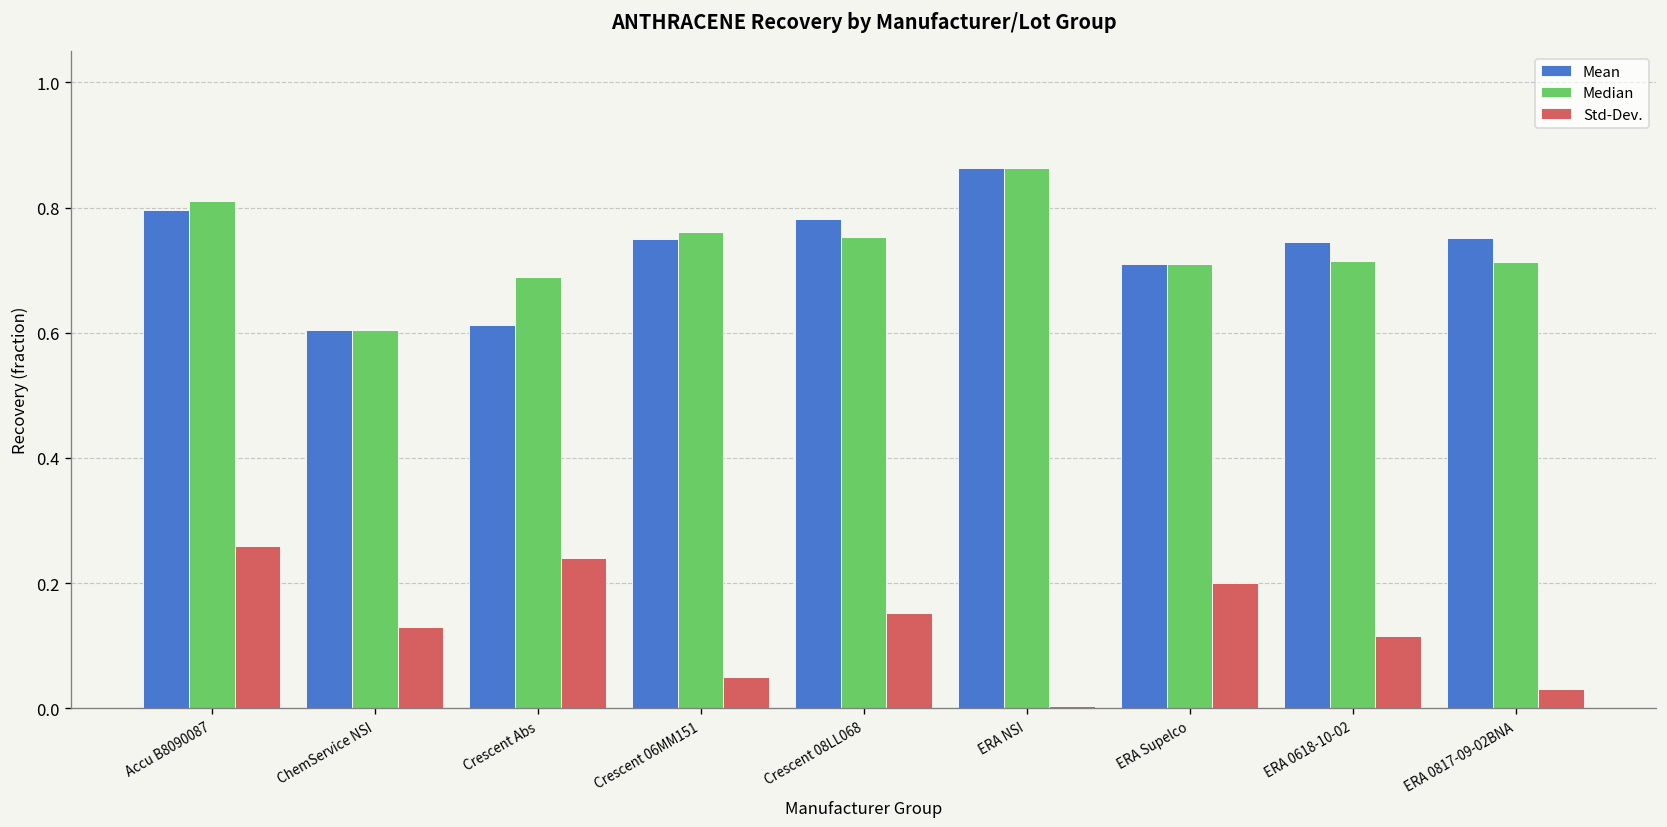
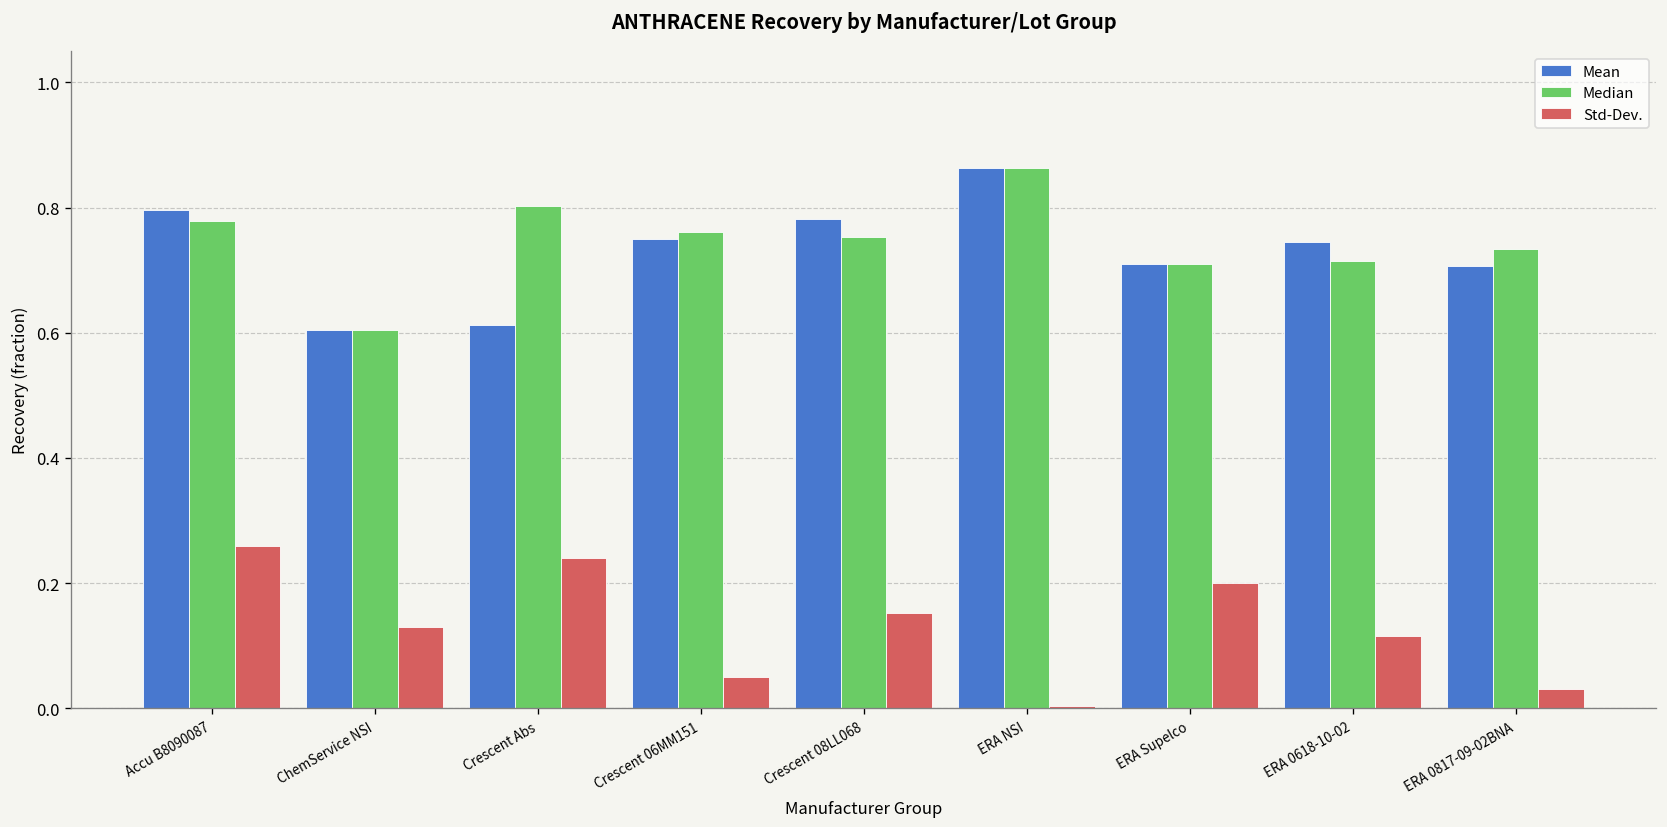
  {
    "Mean": {
      "Accu B8090087": 0.80,
      "ChemService NSI": 0.60,
      "Crescent Abs": 0.61,
      "Crescent 06MM151": 0.75,
      "Crescent 08LL068": 0.78,
      "ERA NSI": 0.86,
      "ERA Supelco": 0.71,
      "ERA 0618-10-02": 0.75,
-     "ERA 0817-09-02BNA": 0.75
+     "ERA 0817-09-02BNA": 0.71
    },
    "Median": {
-     "Accu B8090087": 0.81,
+     "Accu B8090087": 0.78,
      "ChemService NSI": 0.60,
-     "Crescent Abs": 0.69,
+     "Crescent Abs": 0.80,
      "Crescent 06MM151": 0.76,
      "Crescent 08LL068": 0.75,
      "ERA NSI": 0.86,
      "ERA Supelco": 0.71,
      "ERA 0618-10-02": 0.71,
-     "ERA 0817-09-02BNA": 0.71
+     "ERA 0817-09-02BNA": 0.73
    },
    "Std-Dev.": {
      "Accu B8090087": 0.26,
      "ChemService NSI": 0.13,
      "Crescent Abs": 0.24,
      "Crescent 06MM151": 0.05,
      "Crescent 08LL068": 0.15,
      "ERA Supelco": 0.20,
      "ERA 0618-10-02": 0.12,
      "ERA 0817-09-02BNA": 0.03
    }
  }
